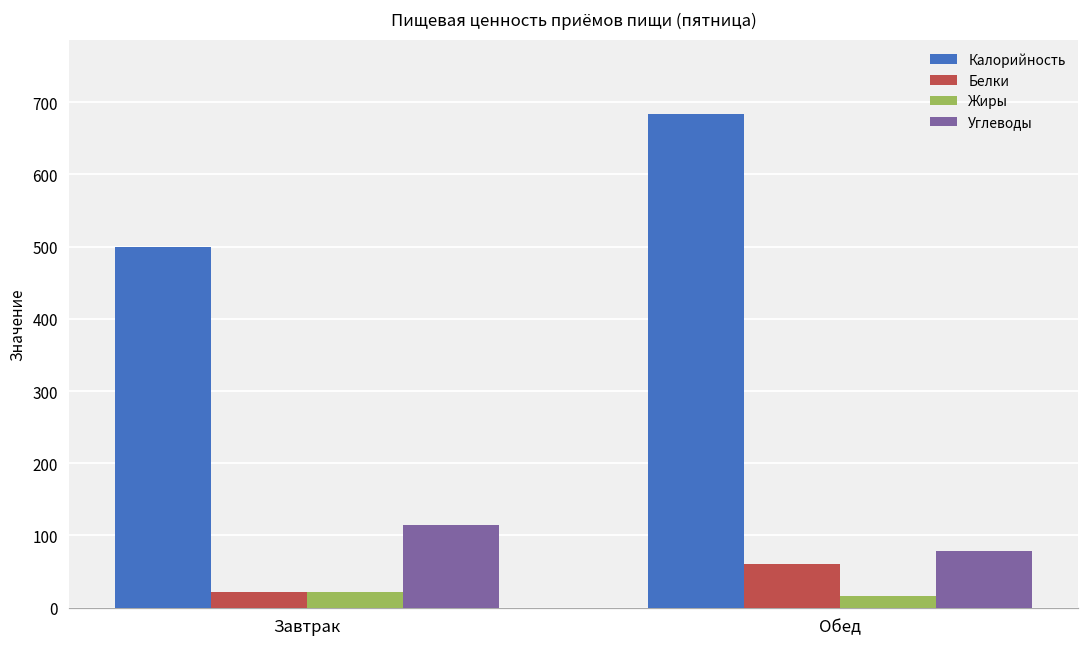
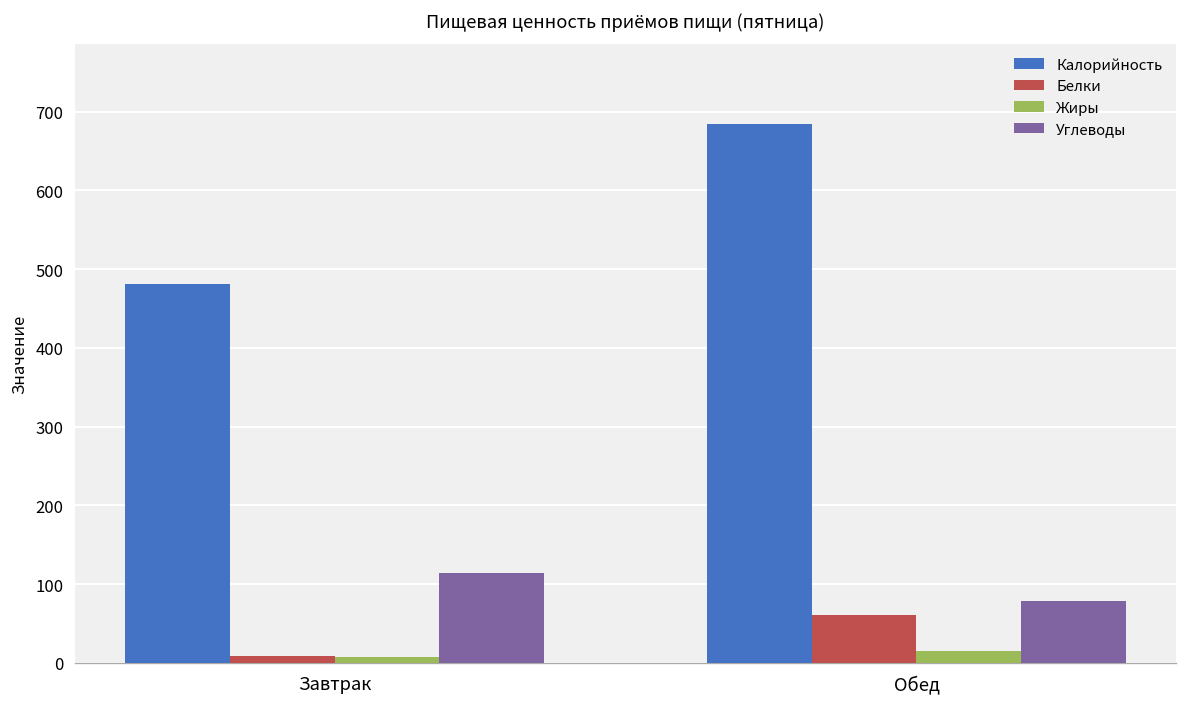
  {
    "Калорийность": {
-     "Завтрак": 500,
+     "Завтрак": 480,
      "Обед": 680
    },
    "Белки": {
-     "Завтрак": 20,
+     "Завтрак": 10,
      "Обед": 60
    },
    "Жиры": {
-     "Завтрак": 20,
+     "Завтрак": 10,
      "Обед": 20
    },
    "Углеводы": {
      "Завтрак": 110,
      "Обед": 80
    }
  }
